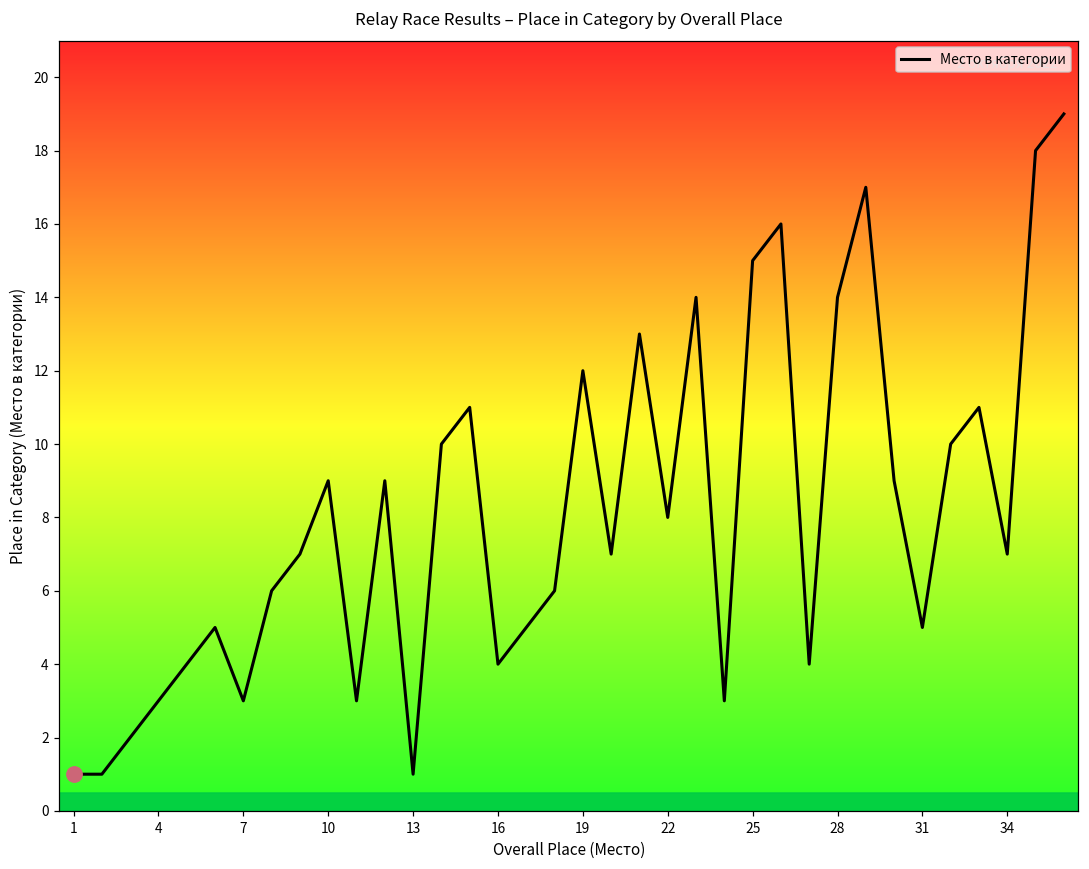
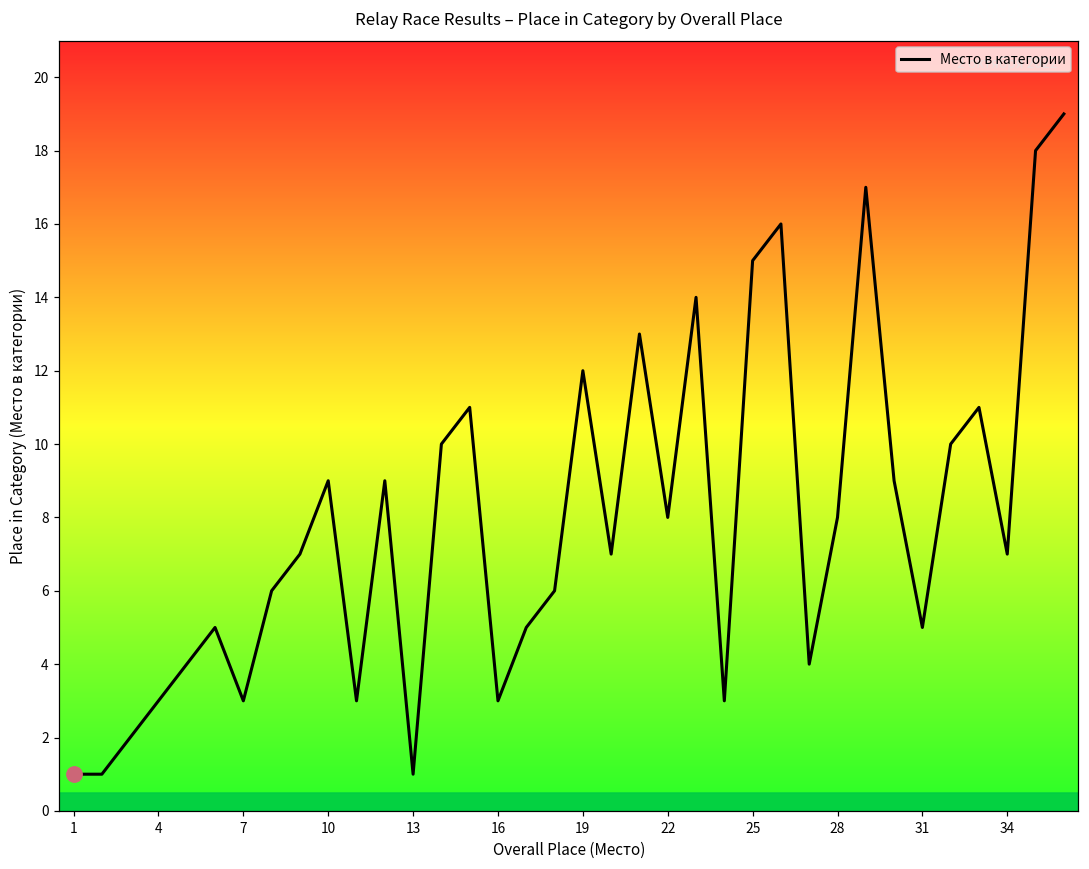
  {
    "Место в категории": {
      "4": 3,
      "7": 3,
      "10": 9,
      "13": 1,
-     "16": 4,
+     "16": 3,
      "19": 12,
      "22": 8,
      "25": 15,
-     "28": 14,
+     "28": 8,
      "31": 5,
      "34": 7
    }
  }
